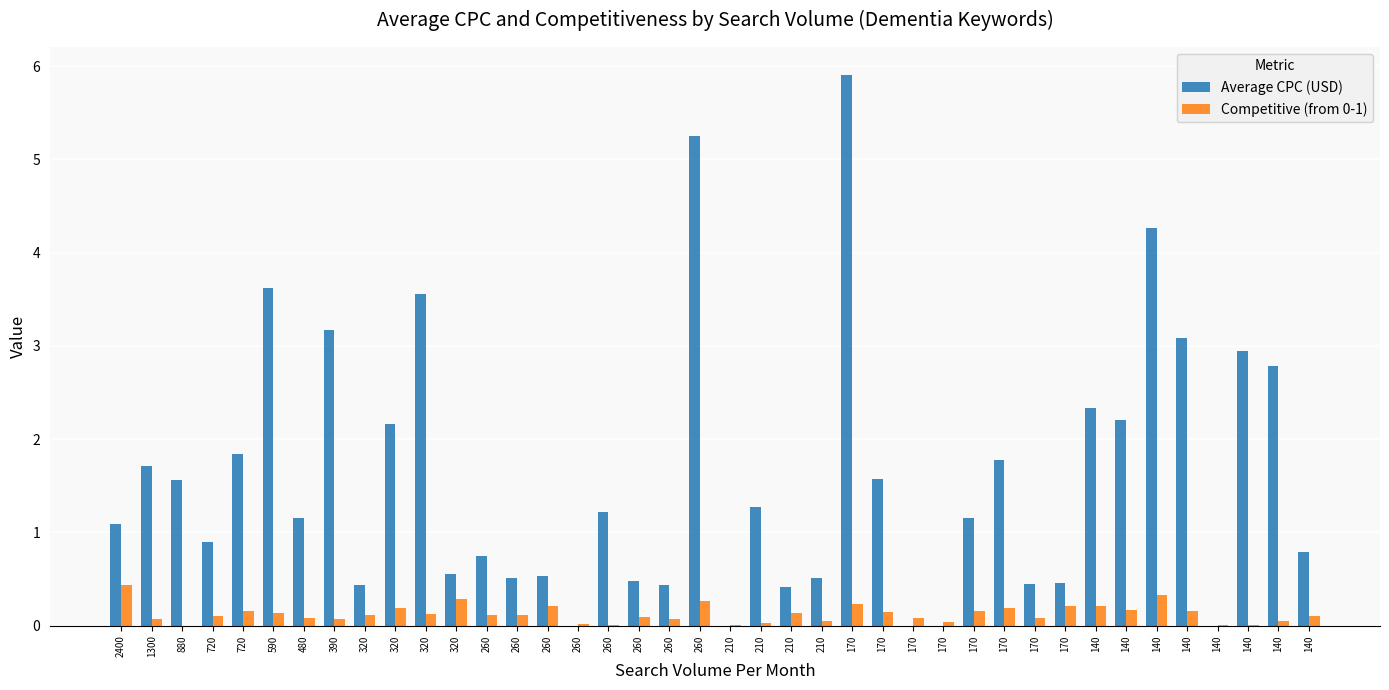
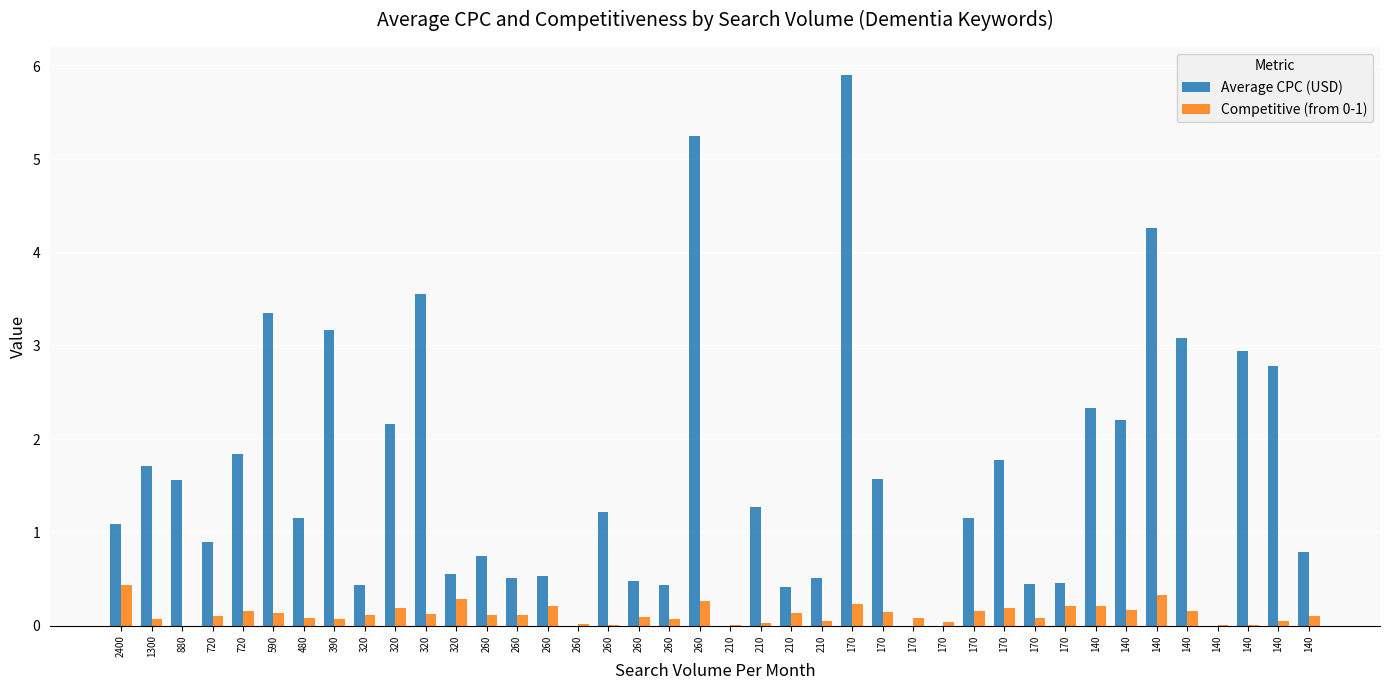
  {
    "Average CPC (USD)": {
      "2400": 1.1,
      "1300": 1.7,
      "880": 1.6,
-     "590": 3.6,
+     "590": 3.4,
      "480": 1.2,
      "390": 3.2
    },
    "Competitive (from 0-1)": {
      "2400": 0.4,
      "1300": 0.1,
      "880": 0.0,
      "590": 0.1,
      "480": 0.1,
      "390": 0.1
    }
  }
